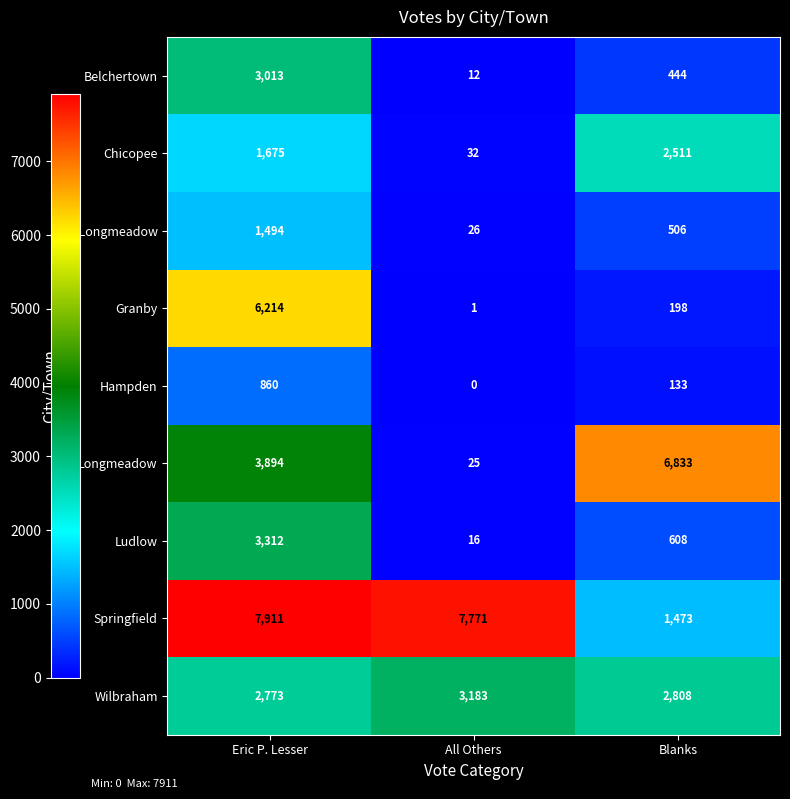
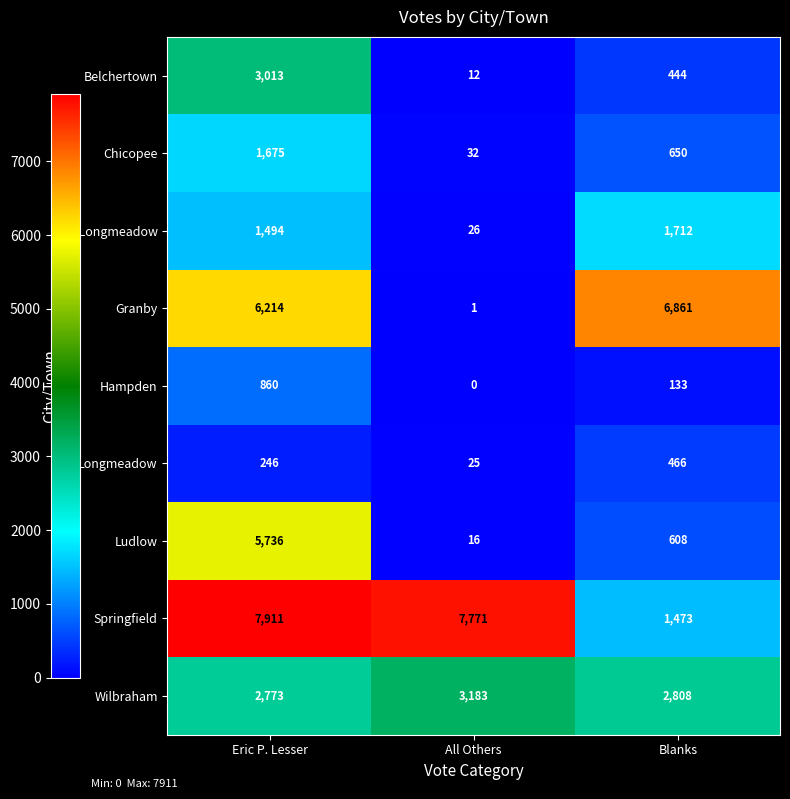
  {
    "Belchertown": {
      "Eric P. Lesser": "3,013",
      "All Others": "12",
      "Blanks": "444"
    },
    "Chicopee": {
      "Eric P. Lesser": "1,675",
      "All Others": "32",
-     "Blanks": "2,511"
+     "Blanks": "650"
    },
    "E. Longmeadow": {
      "Eric P. Lesser": "1,494",
      "All Others": "26",
-     "Blanks": "506"
+     "Blanks": "1,712"
    },
    "Granby": {
      "Eric P. Lesser": "6,214",
      "All Others": "1",
-     "Blanks": "198"
+     "Blanks": "6,861"
    },
    "Hampden": {
      "Eric P. Lesser": "860",
      "All Others": "0",
      "Blanks": "133"
    },
    "Longmeadow": {
-     "Eric P. Lesser": "3,894",
+     "Eric P. Lesser": "246",
      "All Others": "25",
-     "Blanks": "6,833"
+     "Blanks": "466"
    },
    "Ludlow": {
-     "Eric P. Lesser": "3,312",
+     "Eric P. Lesser": "5,736",
      "All Others": "16",
      "Blanks": "608"
    },
    "Springfield": {
      "Eric P. Lesser": "7,911",
      "All Others": "7,771",
      "Blanks": "1,473"
    },
    "Wilbraham": {
      "Eric P. Lesser": "2,773",
      "All Others": "3,183",
      "Blanks": "2,808"
    }
  }
